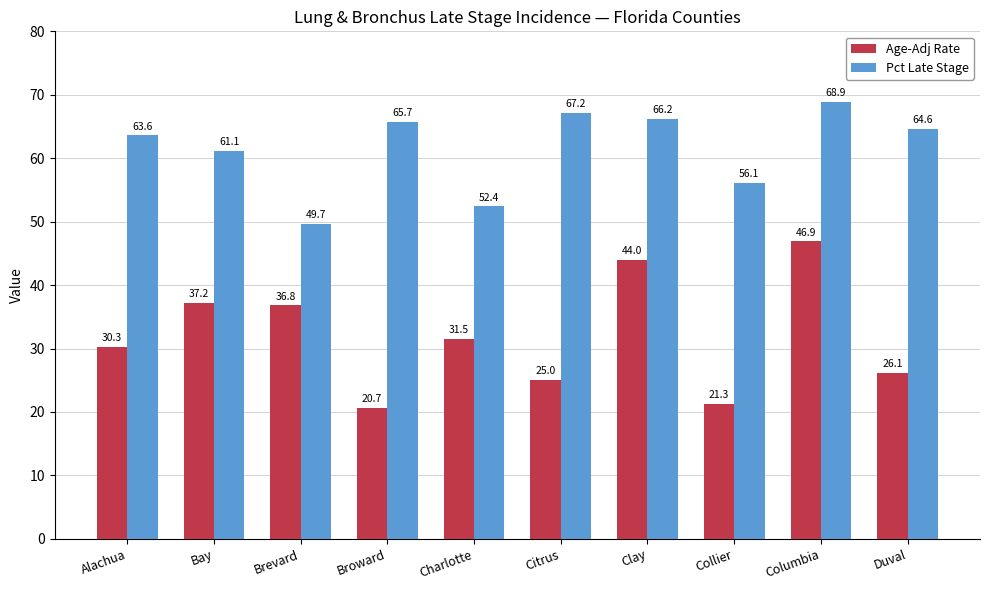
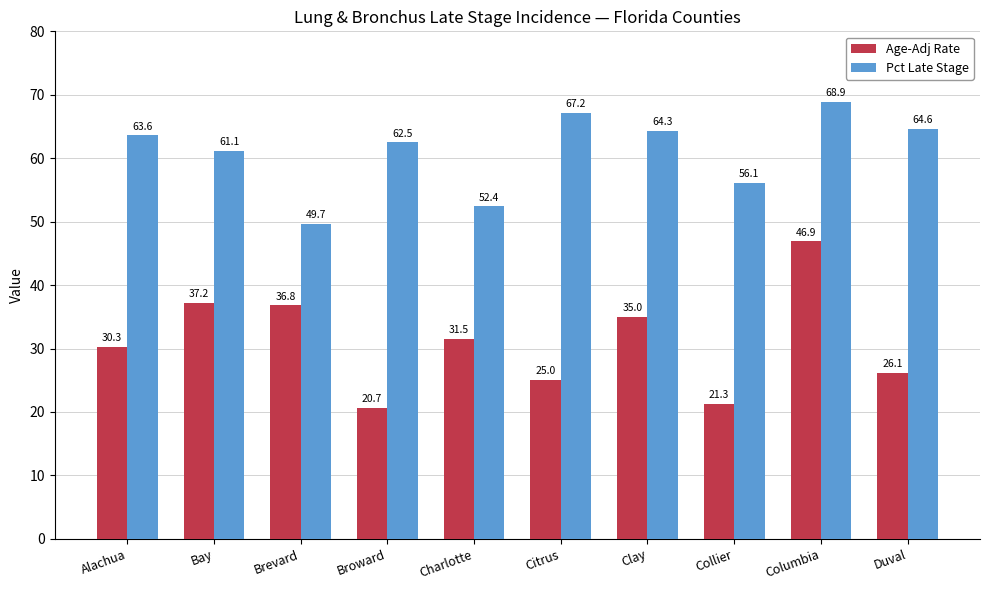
  {
    "Age-Adj Rate": {
      "Alachua": 30.3,
      "Bay": 37.2,
      "Brevard": 36.8,
      "Broward": 20.7,
      "Charlotte": 31.5,
      "Citrus": 25.0,
-     "Clay": 44.0,
+     "Clay": 35.0,
      "Collier": 21.3,
      "Columbia": 46.9,
      "Duval": 26.1
    },
    "Pct Late Stage": {
      "Alachua": 63.6,
      "Bay": 61.1,
      "Brevard": 49.7,
-     "Broward": 65.7,
+     "Broward": 62.5,
      "Charlotte": 52.4,
      "Citrus": 67.2,
-     "Clay": 66.2,
+     "Clay": 64.3,
      "Collier": 56.1,
      "Columbia": 68.9,
      "Duval": 64.6
    }
  }
